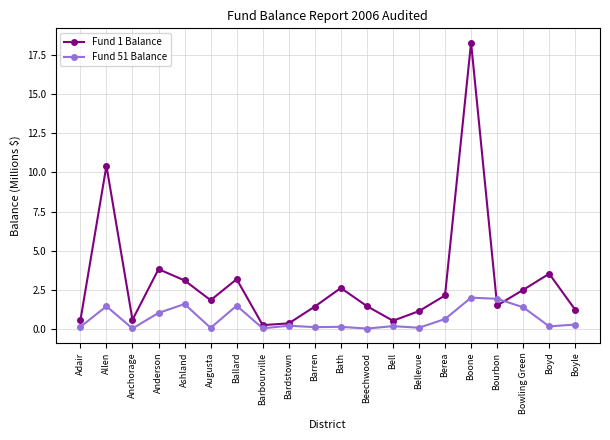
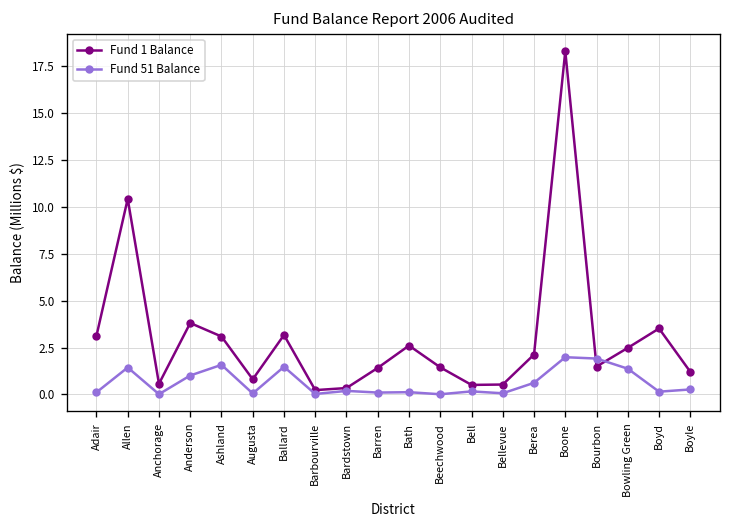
  {
    "Fund 1 Balance": {
-     "Adair": 0.5,
+     "Adair": 3.1,
      "Allen": 10.4,
      "Anchorage": 0.6,
      "Anderson": 3.8,
      "Ashland": 3.1,
-     "Augusta": 1.8,
+     "Augusta": 0.8,
      "Ballard": 3.2,
      "Barbourville": 0.2,
      "Barren": 1.4,
      "Bath": 2.6,
      "Beechwood": 1.4,
      "Bell": 0.5,
-     "Bellevue": 1.1,
+     "Bellevue": 0.5,
      "Berea": 2.1,
      "Boone": 18.3,
      "Bourbon": 1.5,
      "Bowling Green": 2.5,
      "Boyd": 3.5,
      "Boyle": 1.2
    },
    "Fund 51 Balance": {
      "Adair": 0.1,
      "Allen": 1.4,
      "Anchorage": 0.0,
      "Anderson": 1.0,
      "Ashland": 1.6,
      "Augusta": 0.0,
      "Ballard": 1.5,
      "Barbourville": 0.0,
      "Barren": 0.1,
      "Bath": 0.1,
      "Beechwood": 0.0,
      "Bell": 0.2,
      "Bellevue": 0.1,
      "Berea": 0.6,
      "Boone": 2.0,
      "Bourbon": 1.9,
      "Bowling Green": 1.4,
      "Boyd": 0.1,
      "Boyle": 0.3
    }
  }
